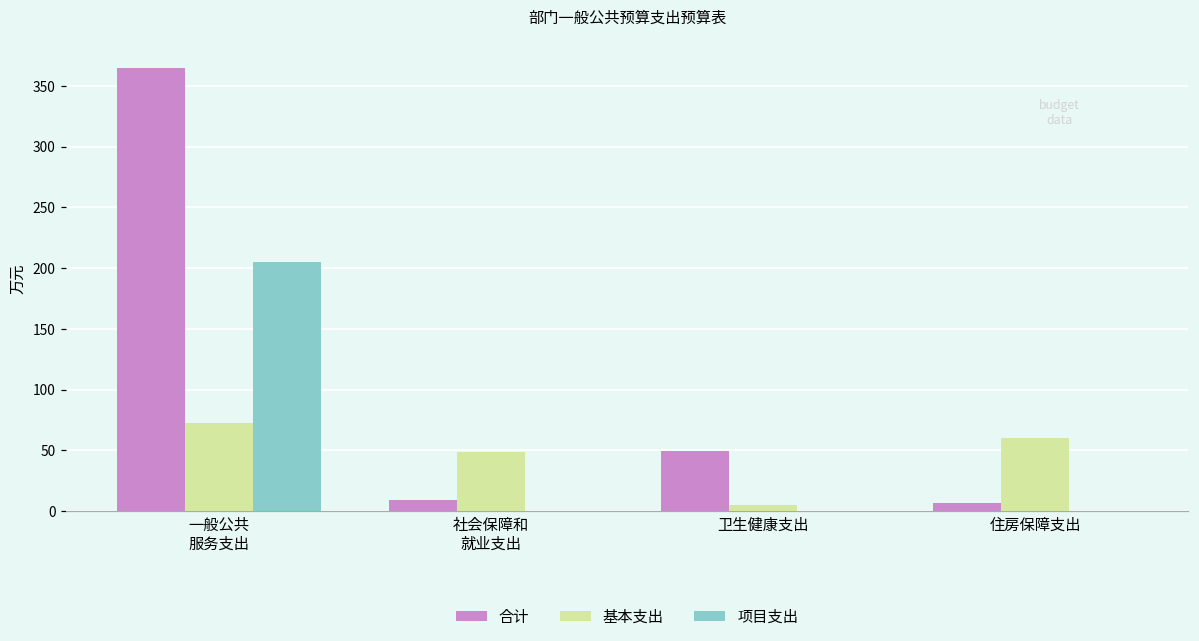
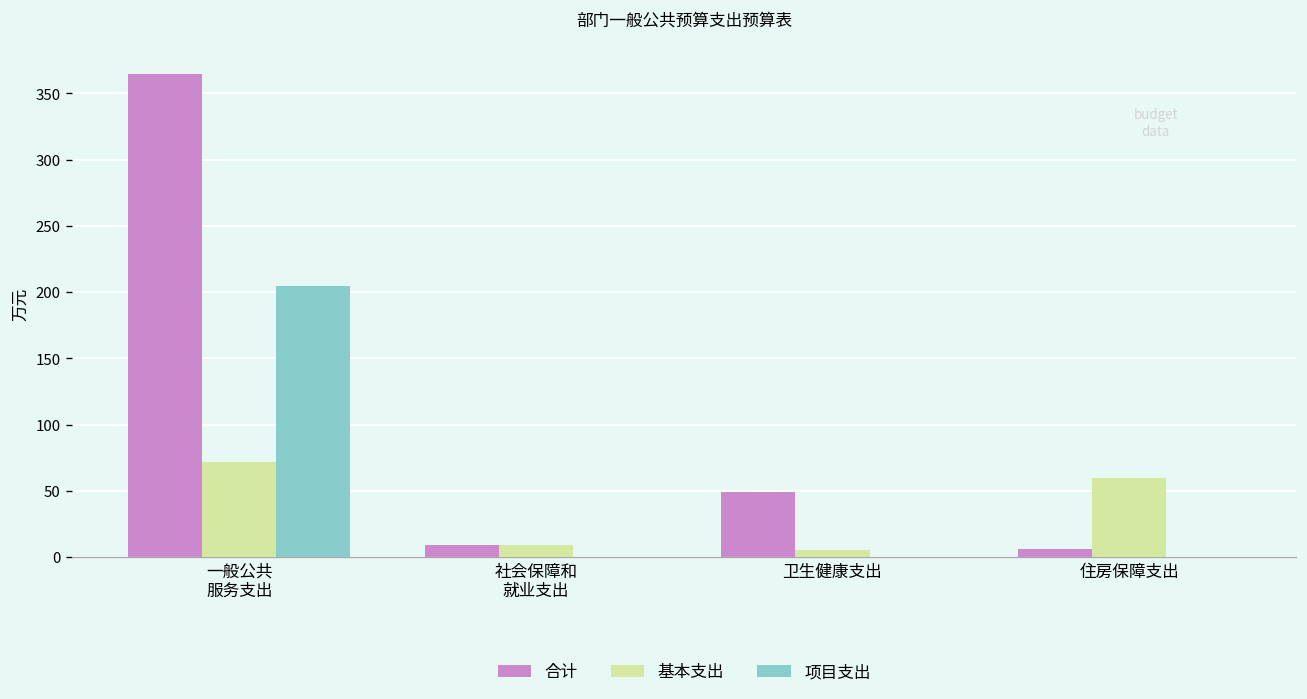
  {
    "合计": {
      "一般公共 服务支出": 365,
      "社会保障和 就业支出": 9,
      "卫生健康支出": 49,
      "住房保障支出": 6
    },
    "基本支出": {
      "一般公共 服务支出": 72,
-     "社会保障和 就业支出": 48,
+     "社会保障和 就业支出": 9,
      "卫生健康支出": 5,
      "住房保障支出": 60
    },
    "项目支出": {
      "一般公共 服务支出": 205,
      "社会保障和 就业支出": 0,
      "卫生健康支出": 0,
      "住房保障支出": 0
    }
  }
